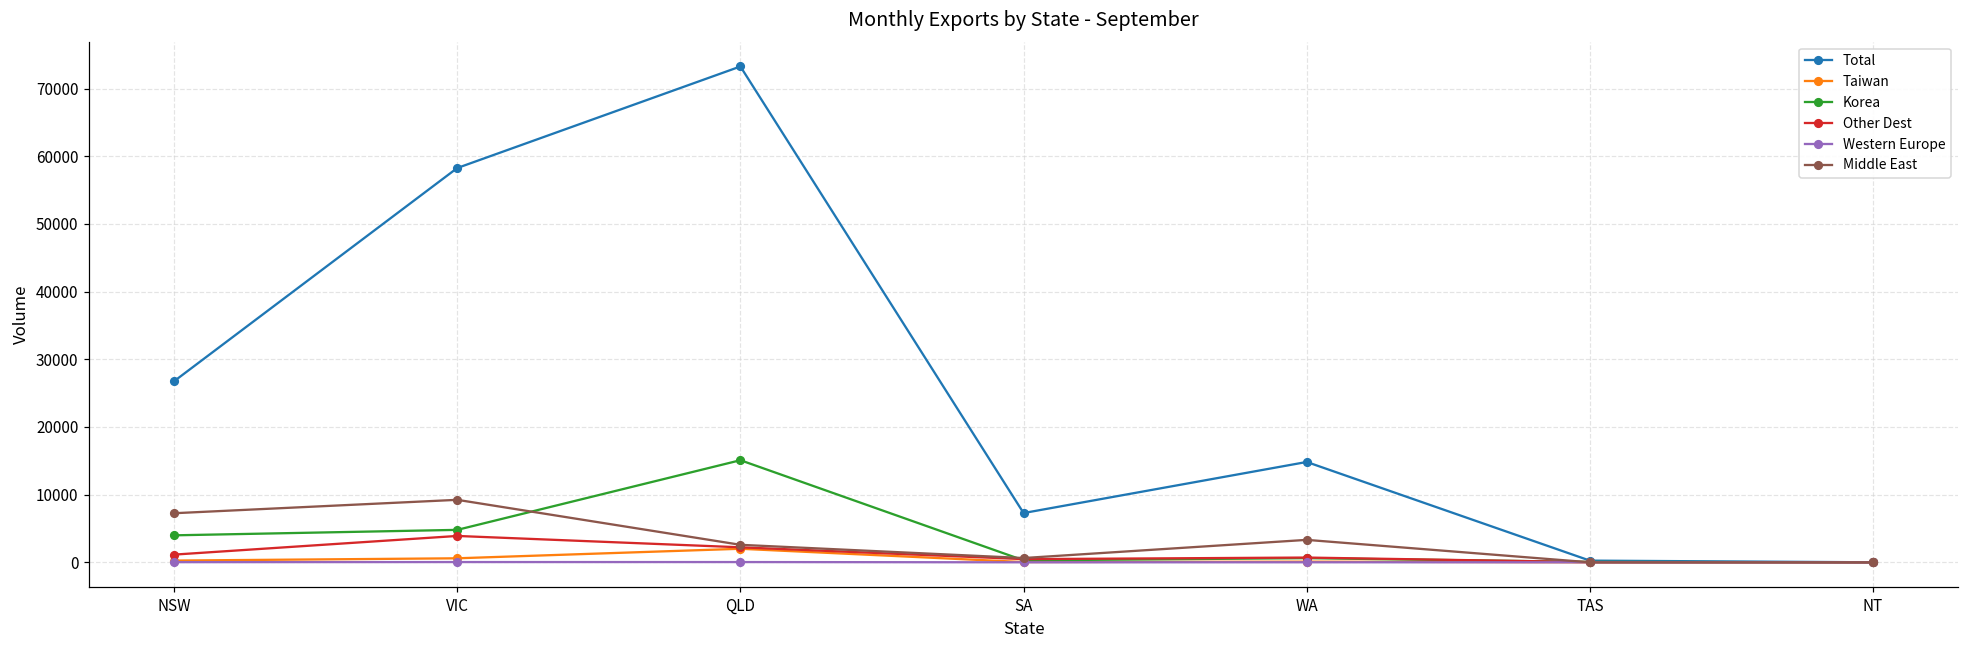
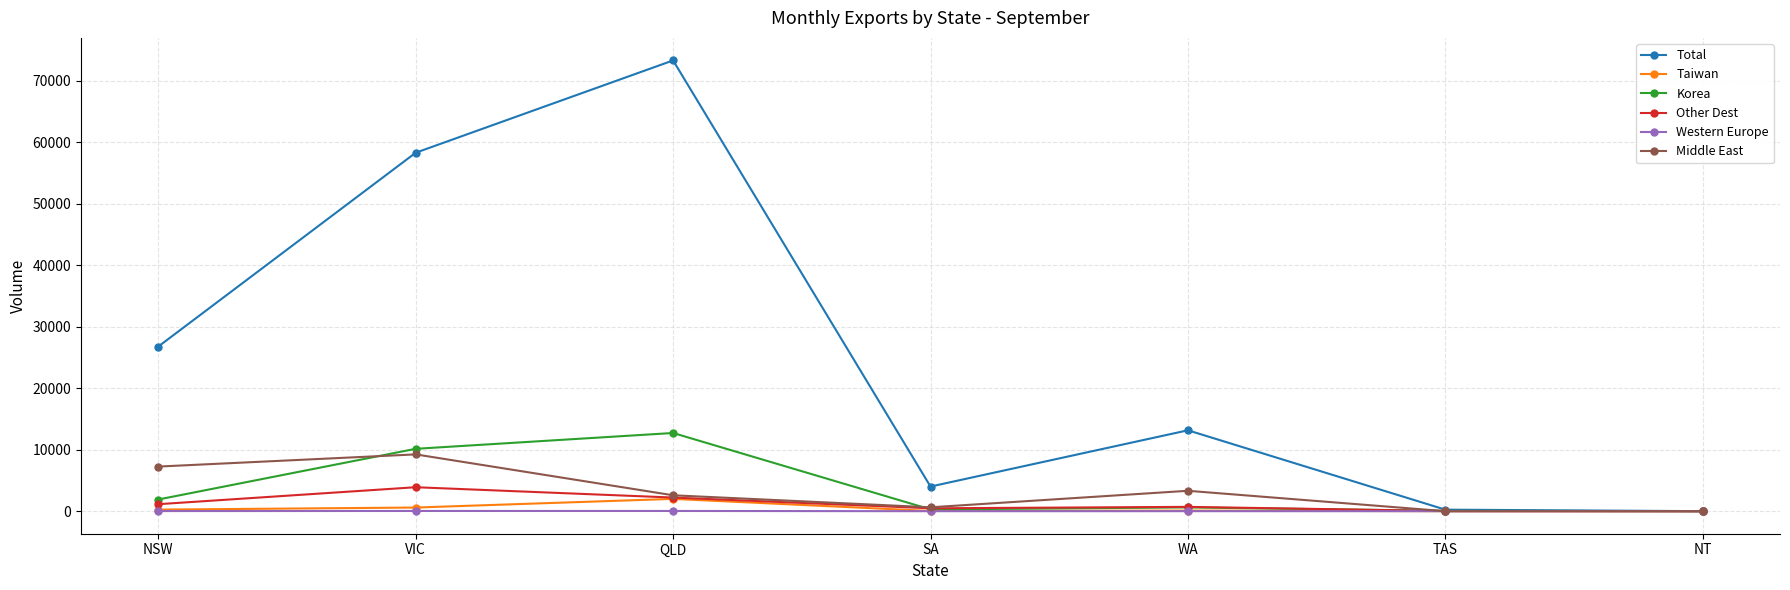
  {
    "Total": {
      "NSW": 27000,
      "VIC": 58000,
      "QLD": 73000,
-     "SA": 7000,
-     "WA": 15000
+     "SA": 4000,
+     "WA": 13000
    },
    "Taiwan": {
      "VIC": 1000
    },
    "Korea": {
-     "NSW": 4000,
-     "VIC": 5000,
-     "QLD": 15000
+     "NSW": 2000,
+     "VIC": 10000,
+     "QLD": 13000
    },
    "Other Dest": {
      "NSW": 1000,
      "VIC": 4000
    },
    "Western Europe": {
      "VIC": 0,
      "QLD": 0
    },
    "Middle East": {
      "NSW": 7000,
      "VIC": 9000,
      "WA": 3000
    }
  }
